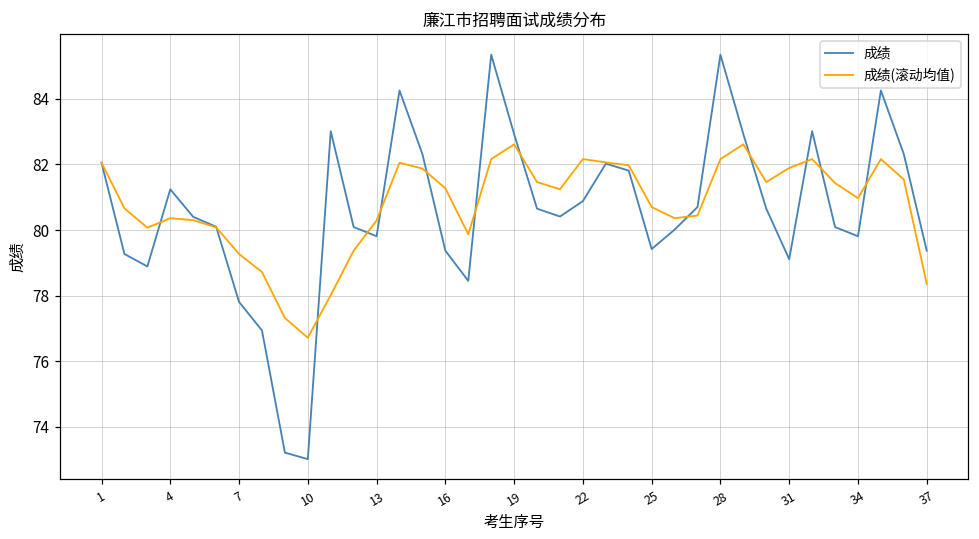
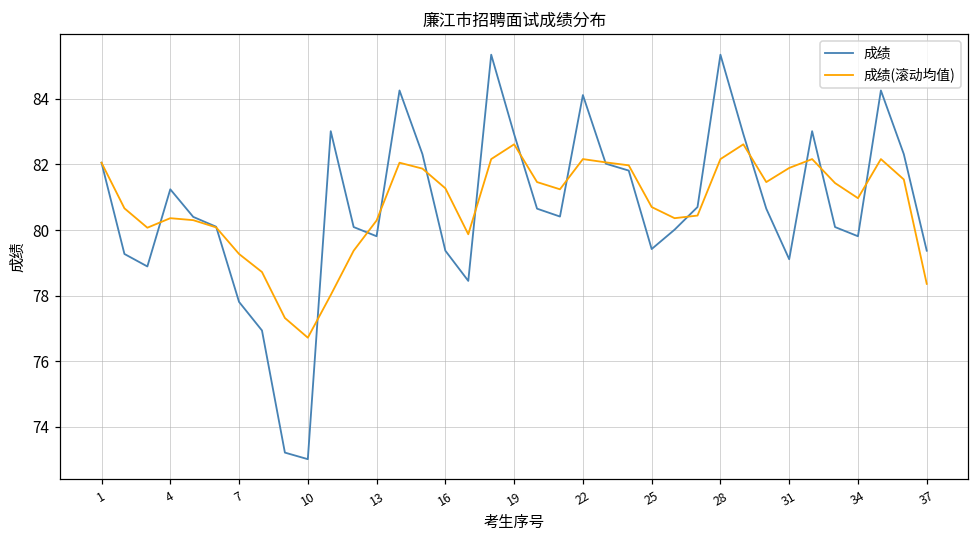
  {
    "成绩": {
      "4": 81.2,
      "7": 77.8,
      "10": 73.0,
      "13": 79.8,
      "16": 79.4,
      "19": 82.9,
-     "22": 80.9,
+     "22": 84.1,
      "25": 79.4,
      "28": 85.3,
      "31": 79.1,
      "34": 79.8,
      "37": 79.4
    },
    "成绩(滚动均值)": {
      "4": 80.4,
      "7": 79.3,
      "10": 76.7,
      "13": 80.3,
      "16": 81.3,
      "19": 82.6,
      "22": 82.2,
      "25": 80.7,
      "28": 82.2,
      "31": 81.9,
      "34": 81.0,
      "37": 78.4
    }
  }
